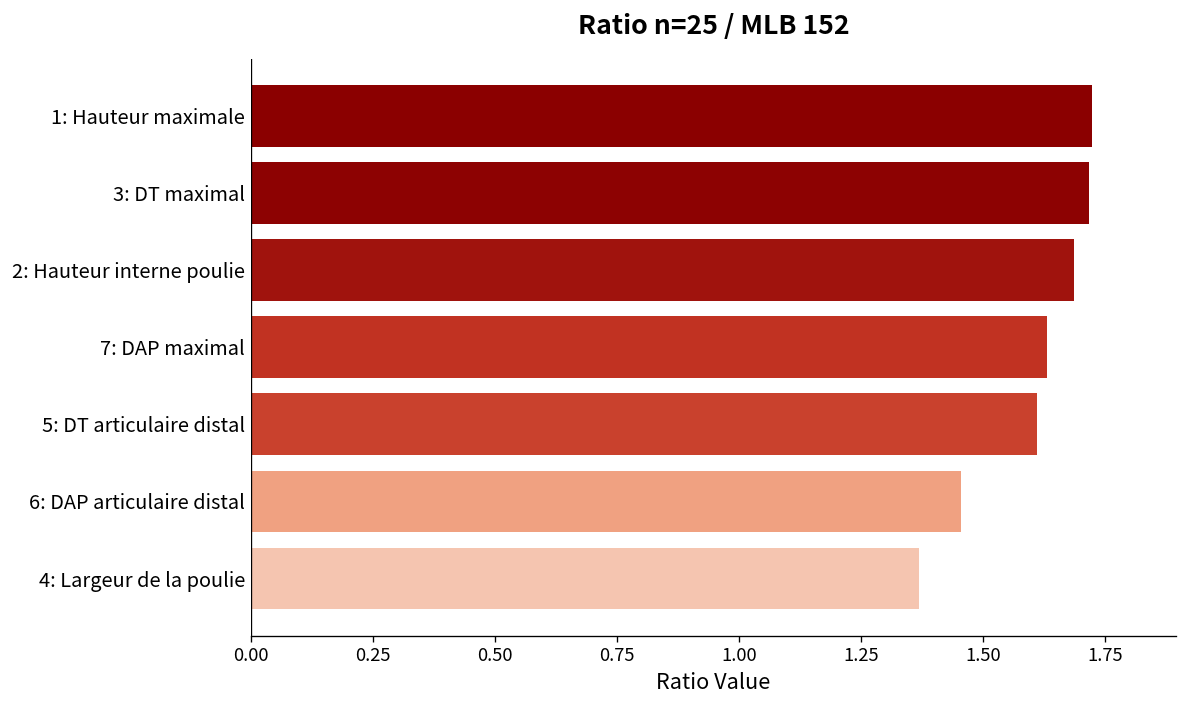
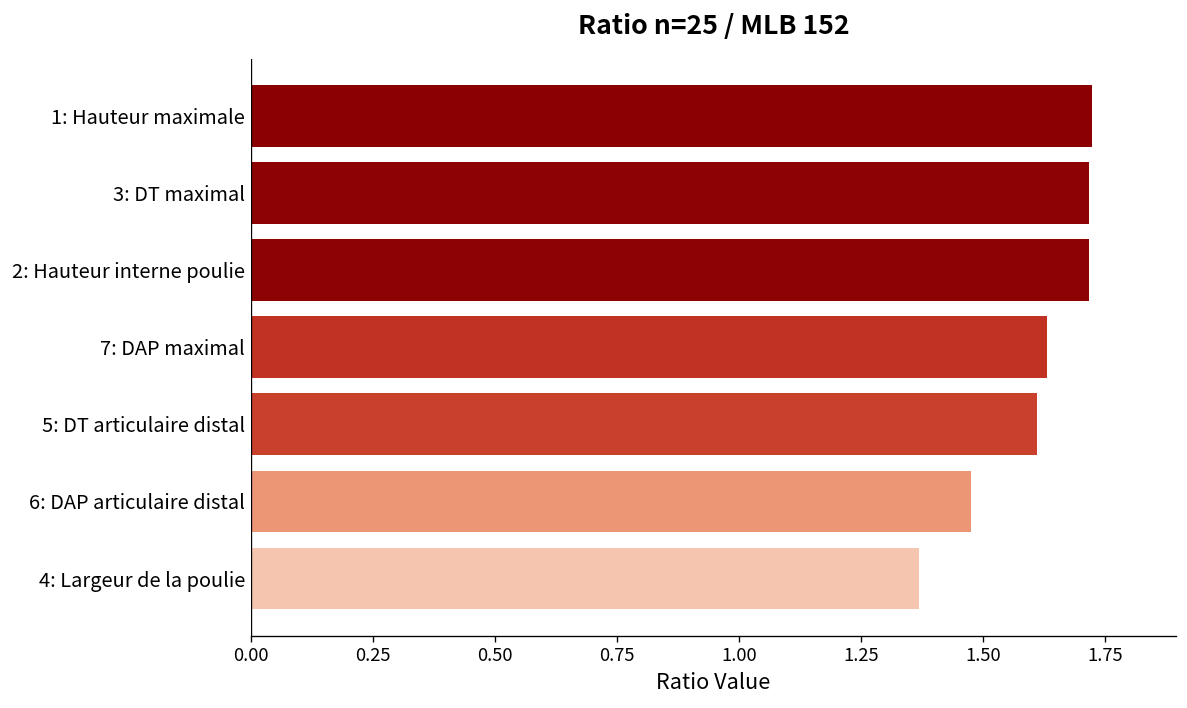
  {
    "1: Hauteur maximale": 1.72,
    "3: DT maximal": 1.72,
-   "2: Hauteur interne poulie": 1.69,
+   "2: Hauteur interne poulie": 1.72,
    "7: DAP maximal": 1.63,
    "5: DT articulaire distal": 1.61,
-   "6: DAP articulaire distal": 1.45,
+   "6: DAP articulaire distal": 1.48,
    "4: Largeur de la poulie": 1.37
  }
